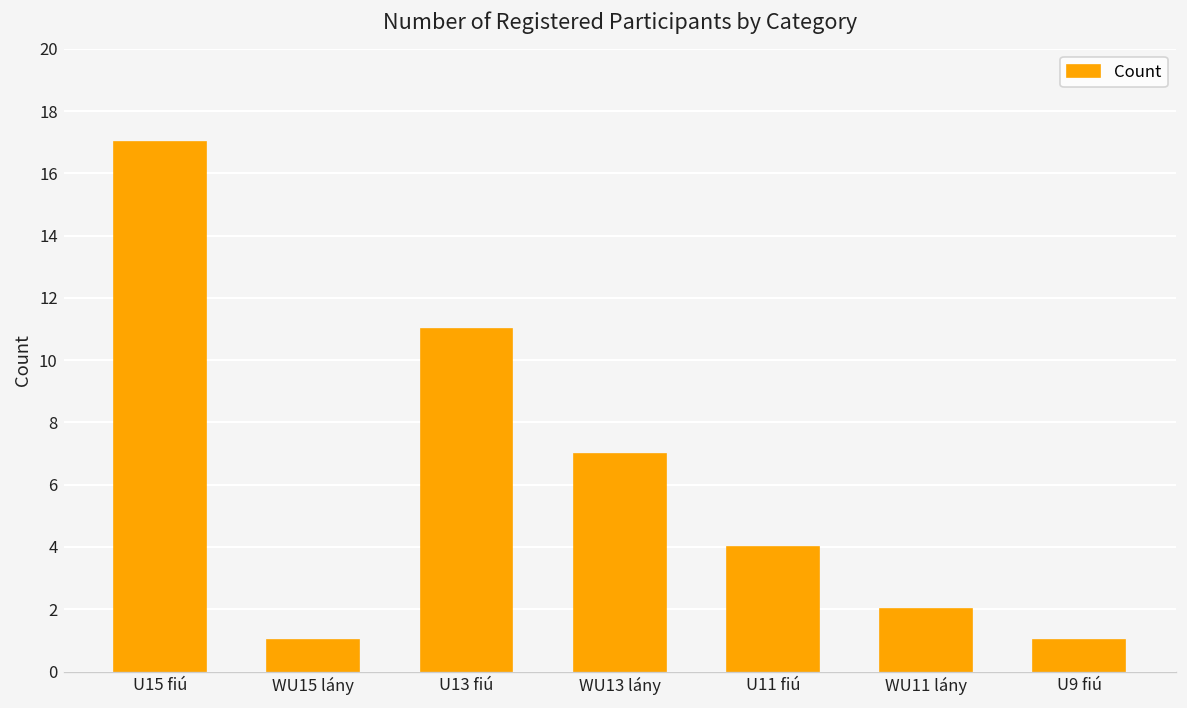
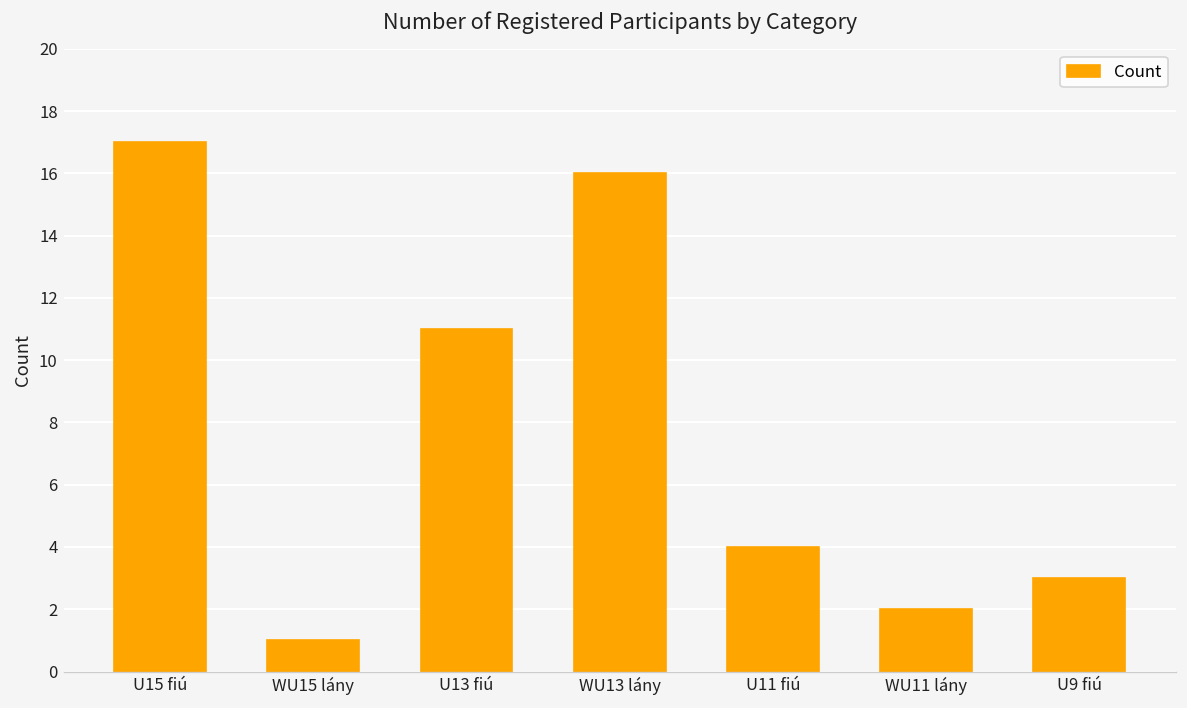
  {
    "U15 fiú": 17,
    "WU15 lány": 1,
    "U13 fiú": 11,
-   "WU13 lány": 7,
+   "WU13 lány": 16,
    "U11 fiú": 4,
    "WU11 lány": 2,
-   "U9 fiú": 1
+   "U9 fiú": 3
  }
